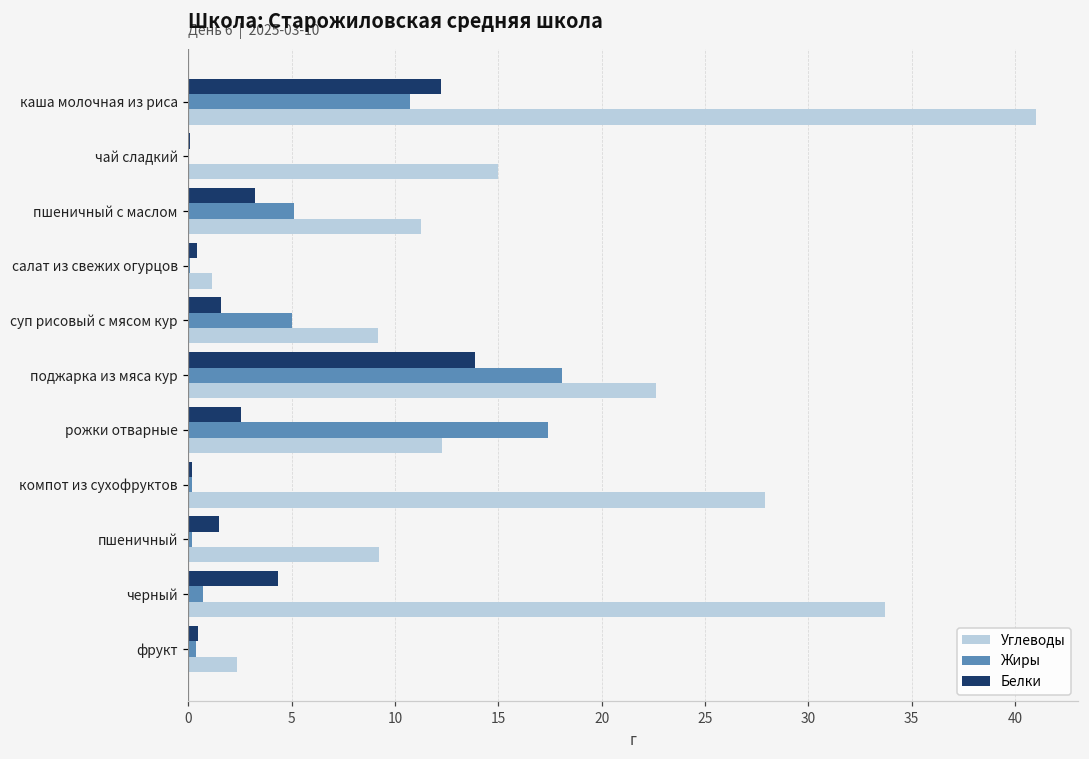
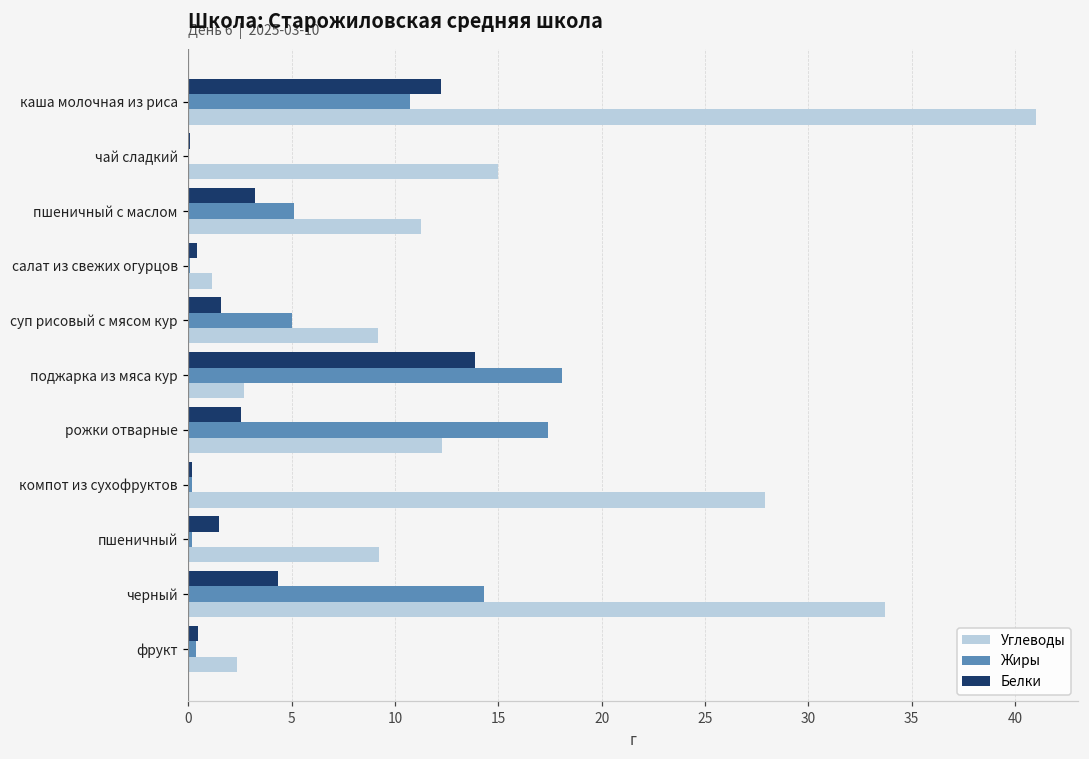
  {
    "Углеводы": {
      "каша молочная из риса": 41.0,
      "чай сладкий": 15.0,
      "пшеничный с маслом": 11.3,
      "салат из свежих огурцов": 1.1,
      "суп рисовый с мясом кур": 9.2,
-     "поджарка из мяса кур": 22.7,
+     "поджарка из мяса кур": 2.7,
      "рожки отварные": 12.3,
      "компот из сухофруктов": 27.9,
      "пшеничный": 9.2,
      "черный": 33.7,
      "фрукт": 2.3
    },
    "Жиры": {
      "каша молочная из риса": 10.7,
      "пшеничный с маслом": 5.1,
      "суп рисовый с мясом кур": 5.0,
      "поджарка из мяса кур": 18.1,
      "рожки отварные": 17.4,
      "компот из сухофруктов": 0.2,
      "пшеничный": 0.2,
-     "черный": 0.7,
+     "черный": 14.3,
      "фрукт": 0.4
    },
    "Белки": {
      "каша молочная из риса": 12.2,
      "пшеничный с маслом": 3.2,
      "салат из свежих огурцов": 0.4,
      "суп рисовый с мясом кур": 1.6,
      "поджарка из мяса кур": 13.9,
      "рожки отварные": 2.5,
      "компот из сухофруктов": 0.2,
      "пшеничный": 1.5,
      "черный": 4.3,
      "фрукт": 0.5
    }
  }
